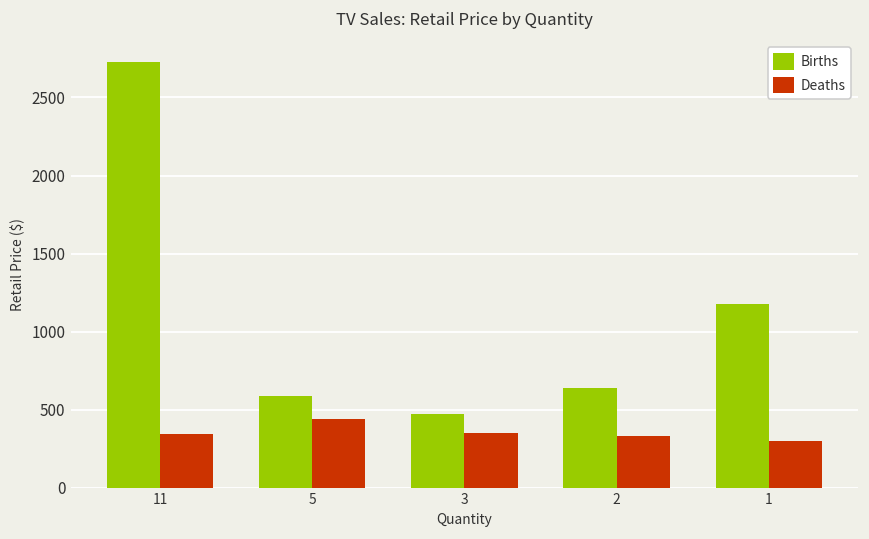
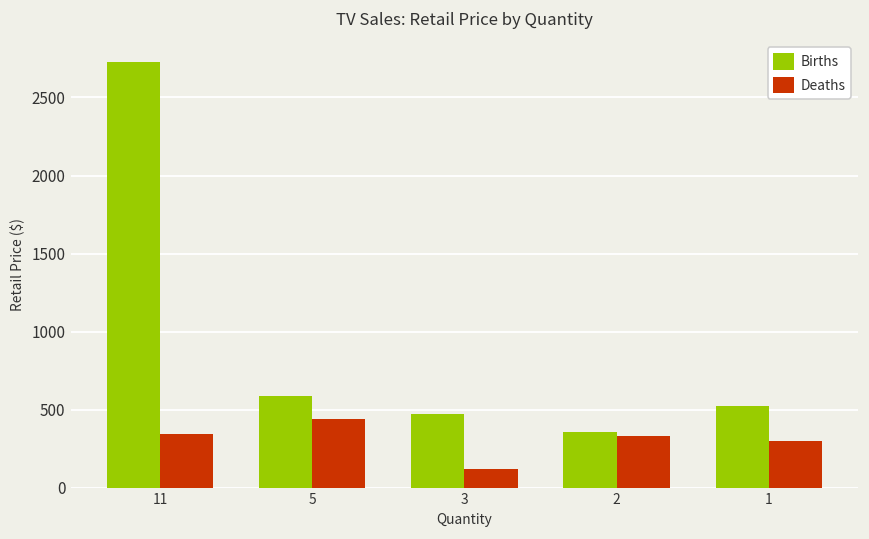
  {
    "Births": {
      "11": 2730,
      "5": 590,
      "3": 470,
-     "2": 640,
-     "1": 1180
+     "2": 360,
+     "1": 530
    },
    "Deaths": {
      "11": 340,
      "5": 440,
-     "3": 350,
+     "3": 120,
      "2": 330,
      "1": 300
    }
  }
